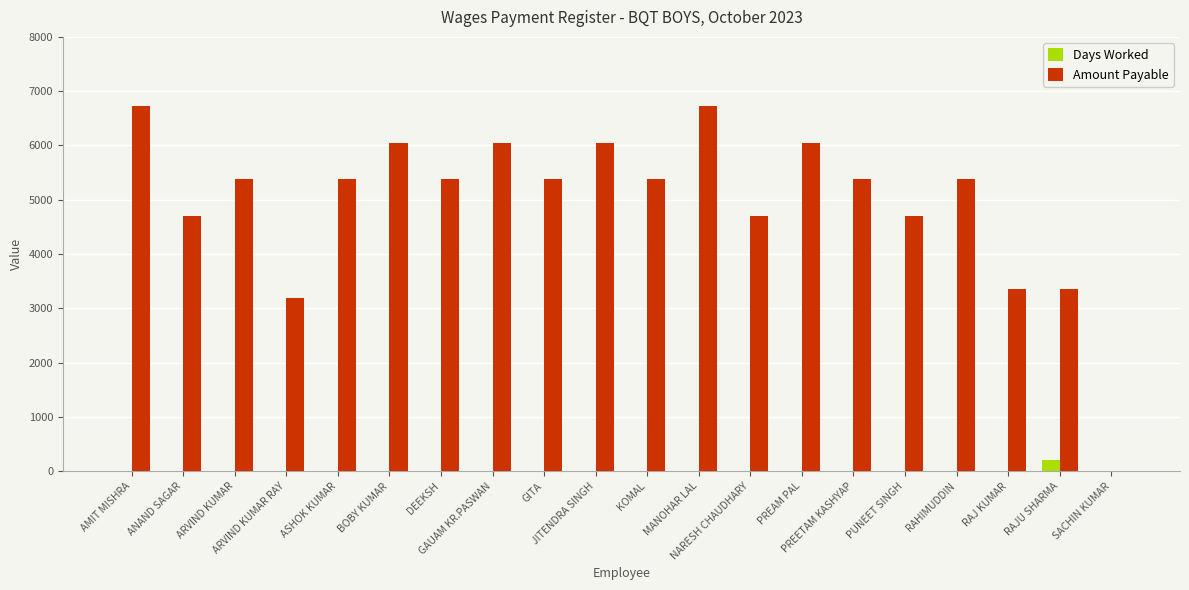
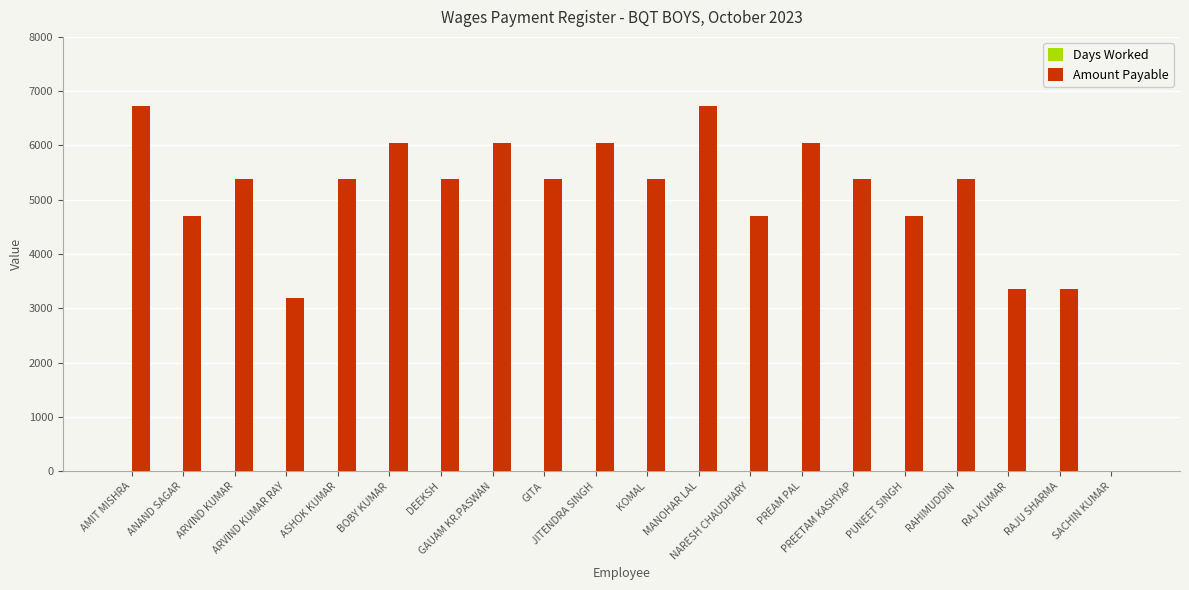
  {
    "Days Worked": {
-     "RAJU SHARMA": 200,
+     "RAJU SHARMA": 0,
      "SACHIN KUMAR": 0
    },
    "Amount Payable": {
      "AMIT MISHRA": 6700,
      "ANAND SAGAR": 4700,
      "ARVIND KUMAR": 5400,
      "ARVIND KUMAR RAY": 3200,
      "ASHOK KUMAR": 5400,
      "BOBY KUMAR": 6100,
      "DEEKSH": 5400,
      "GAUAM KR.PASWAN": 6100,
      "GITA": 5400,
      "JITENDRA SINGH": 6100,
      "KOMAL": 5400,
      "MANOHAR LAL": 6700,
      "NARESH CHAUDHARY": 4700,
      "PREAM PAL": 6100,
      "PREETAM KASHYAP": 5400,
      "PUNEET SINGH": 4700,
      "RAHIMUDDIN": 5400,
      "RAJ KUMAR": 3400,
      "RAJU SHARMA": 3400,
      "SACHIN KUMAR": 0
    }
  }
